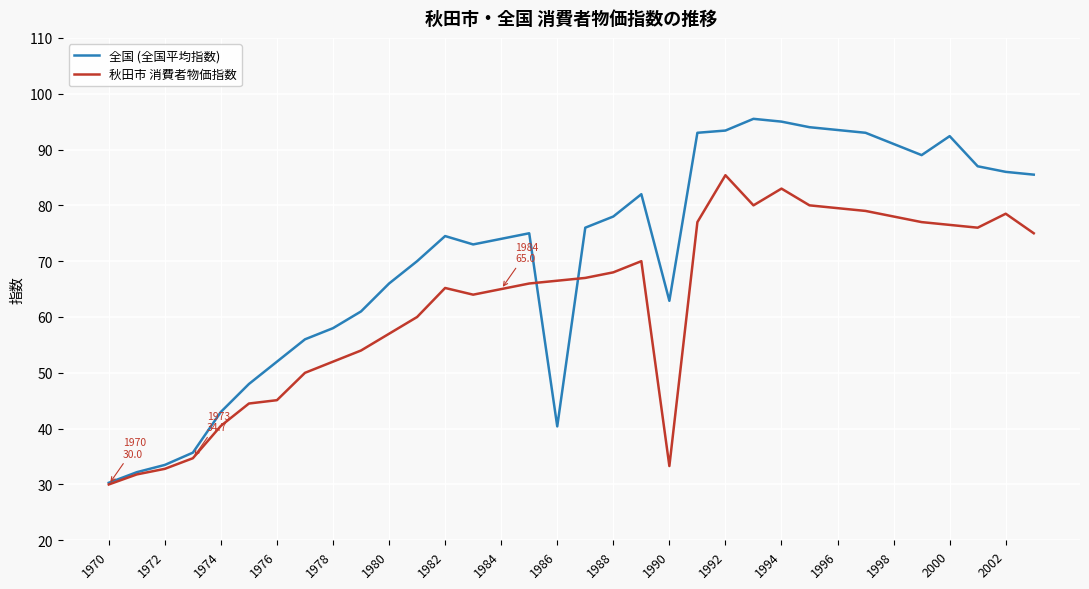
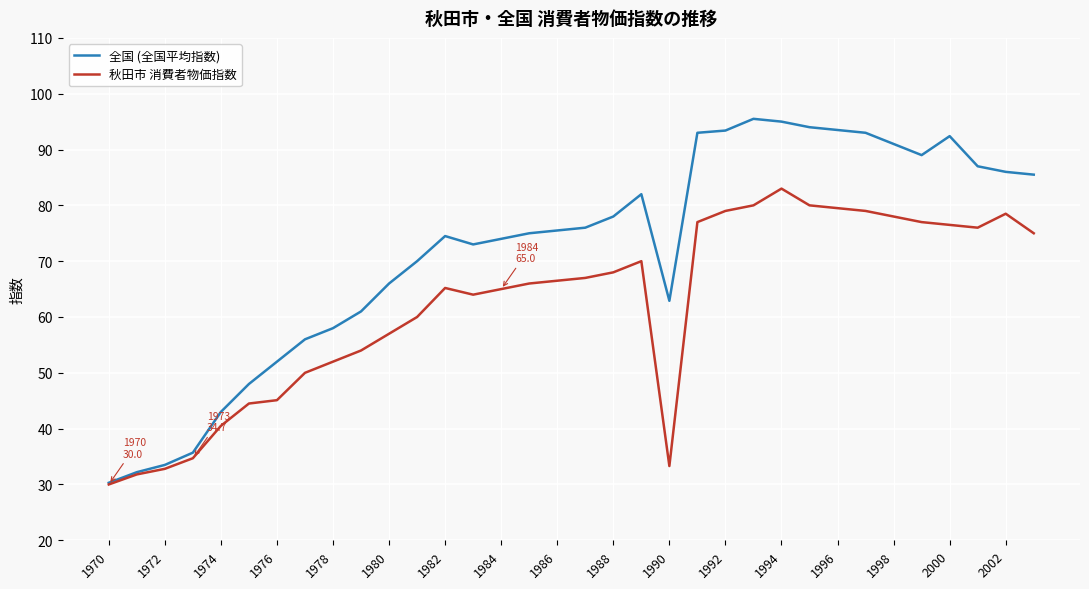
  {
    "全国 (全国平均指数)": {
      "1972": 34,
      "1976": 52,
      "1978": 58,
      "1980": 66,
      "1982": 75,
      "1984": 74,
-     "1986": 40,
+     "1986": 76,
      "1988": 78,
      "1990": 63,
      "1992": 93,
      "1994": 95,
      "1996": 94,
      "1998": 91,
      "2000": 92,
      "2002": 86
    },
    "秋田市 消費者物価指数": {
      "1972": 33,
      "1976": 45,
      "1978": 52,
      "1980": 57,
      "1982": 65,
      "1986": 67,
      "1988": 68,
      "1990": 33,
-     "1992": 85,
+     "1992": 79,
      "1994": 83,
      "1996": 80,
      "1998": 78,
      "2000": 77,
      "2002": 79
    }
  }
